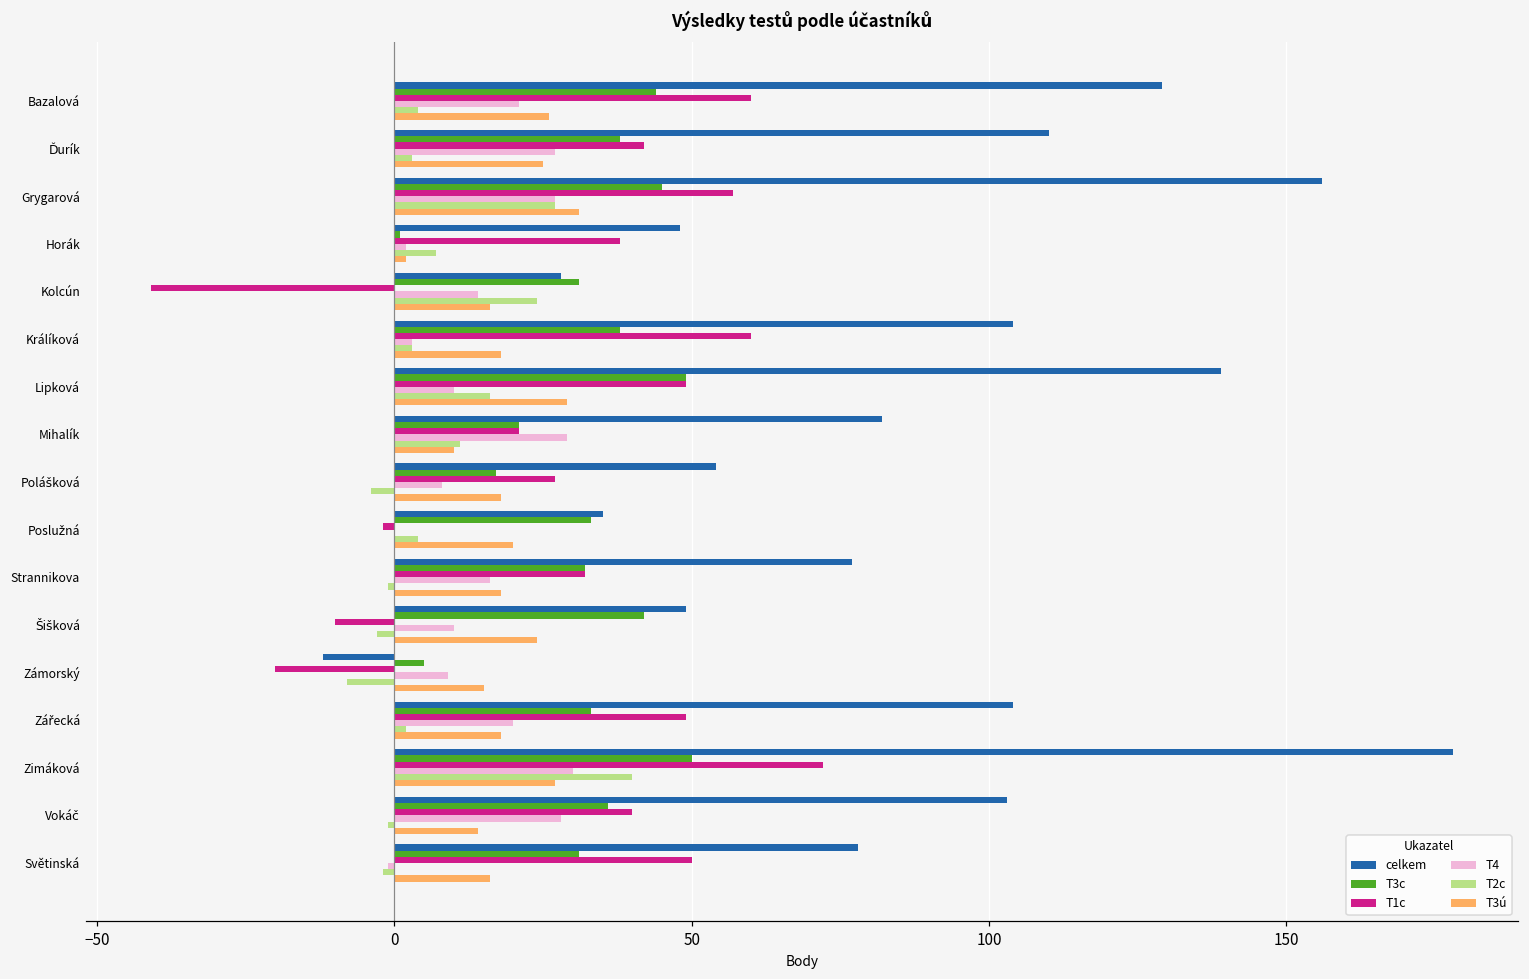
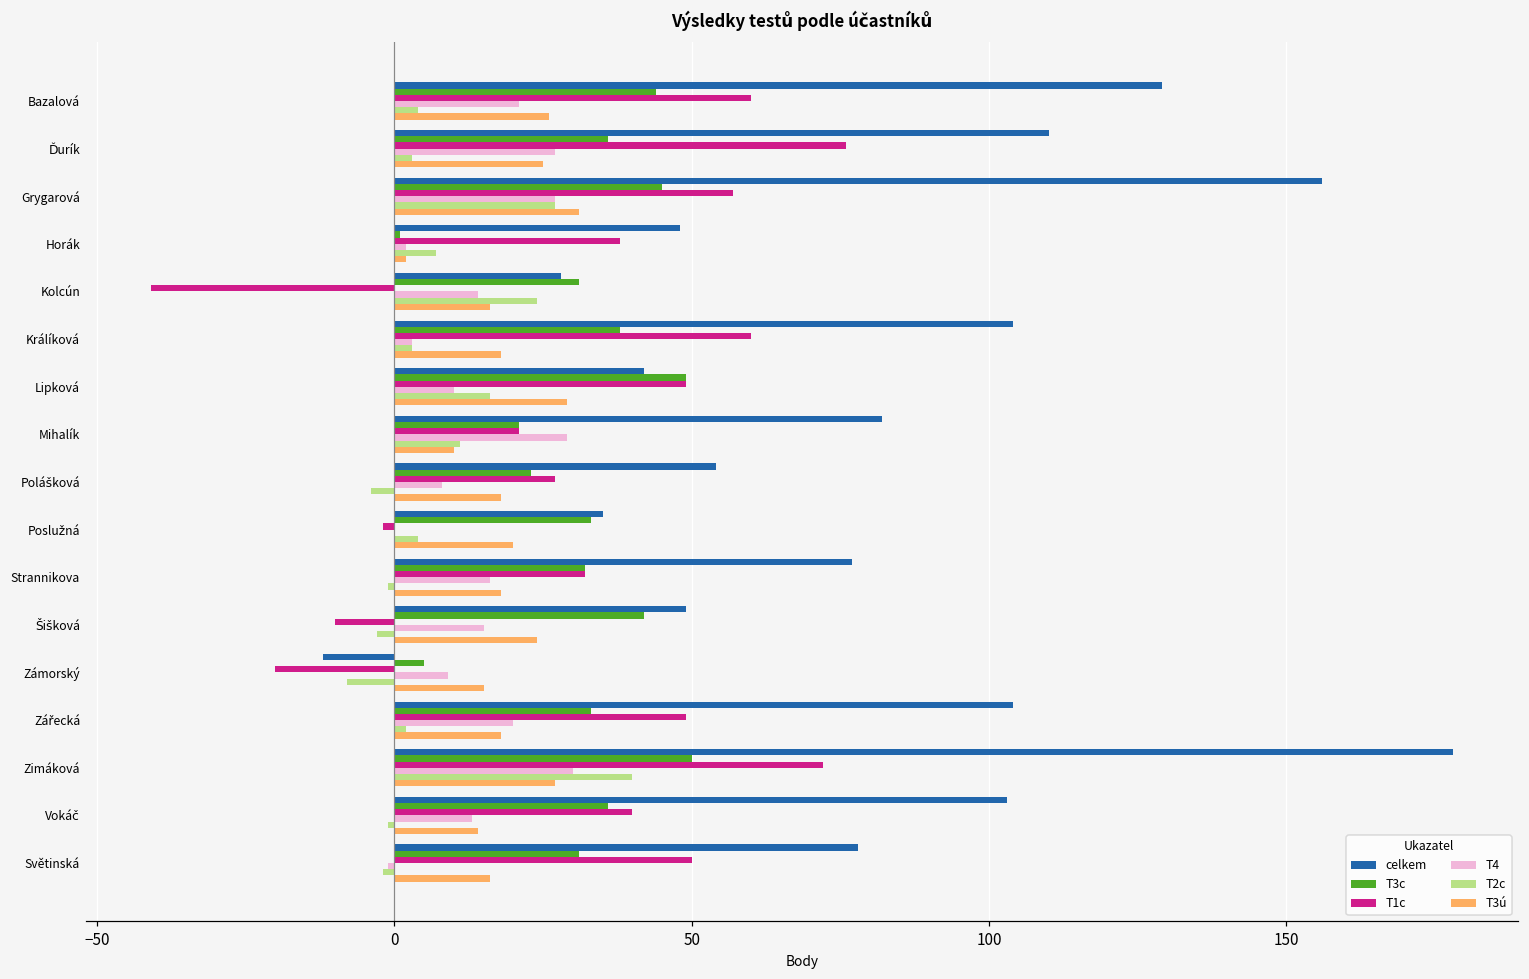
  {
    "celkem": {
      "Bazalová": 129,
      "Ďurík": 110,
      "Grygarová": 156,
      "Horák": 48,
      "Kolcún": 28,
      "Králíková": 104,
-     "Lipková": 139,
+     "Lipková": 42,
      "Mihalík": 82,
      "Polášková": 54,
      "Poslužná": 35,
      "Strannikova": 77,
      "Šišková": 49,
      "Zámorský": -12,
      "Zářecká": 104,
      "Zimáková": 178,
      "Vokáč": 103,
      "Světinská": 78
    },
    "T3c": {
      "Bazalová": 44,
-     "Ďurík": 38,
+     "Ďurík": 36,
      "Grygarová": 45,
      "Horák": 1,
      "Kolcún": 31,
      "Králíková": 38,
      "Lipková": 49,
      "Mihalík": 21,
-     "Polášková": 17,
+     "Polášková": 23,
      "Poslužná": 33,
      "Strannikova": 32,
      "Šišková": 42,
      "Zámorský": 5,
      "Zářecká": 33,
      "Zimáková": 50,
      "Vokáč": 36,
      "Světinská": 31
    },
    "T1c": {
      "Bazalová": 60,
-     "Ďurík": 42,
+     "Ďurík": 76,
      "Grygarová": 57,
      "Horák": 38,
      "Kolcún": -41,
      "Králíková": 60,
      "Lipková": 49,
      "Mihalík": 21,
      "Polášková": 27,
      "Poslužná": -2,
      "Strannikova": 32,
      "Šišková": -10,
      "Zámorský": -20,
      "Zářecká": 49,
      "Zimáková": 72,
      "Vokáč": 40,
      "Světinská": 50
    },
    "T4": {
      "Bazalová": 21,
      "Ďurík": 27,
      "Grygarová": 27,
      "Horák": 2,
      "Kolcún": 14,
      "Králíková": 3,
      "Lipková": 10,
      "Mihalík": 29,
      "Polášková": 8,
      "Poslužná": 0,
      "Strannikova": 16,
-     "Šišková": 10,
+     "Šišková": 15,
      "Zámorský": 9,
      "Zářecká": 20,
      "Zimáková": 30,
-     "Vokáč": 28,
+     "Vokáč": 13,
      "Světinská": -1
    },
    "T2c": {
      "Bazalová": 4,
      "Ďurík": 3,
      "Grygarová": 27,
      "Horák": 7,
      "Kolcún": 24,
      "Králíková": 3,
      "Lipková": 16,
      "Mihalík": 11,
      "Polášková": -4,
      "Poslužná": 4,
      "Strannikova": -1,
      "Šišková": -3,
      "Zámorský": -8,
      "Zářecká": 2,
      "Zimáková": 40,
      "Vokáč": -1,
      "Světinská": -2
    },
    "T3ú": {
      "Bazalová": 26,
      "Ďurík": 25,
      "Grygarová": 31,
      "Horák": 2,
      "Kolcún": 16,
      "Králíková": 18,
      "Lipková": 29,
      "Mihalík": 10,
      "Polášková": 18,
      "Poslužná": 20,
      "Strannikova": 18,
      "Šišková": 24,
      "Zámorský": 15,
      "Zářecká": 18,
      "Zimáková": 27,
      "Vokáč": 14,
      "Světinská": 16
    }
  }
